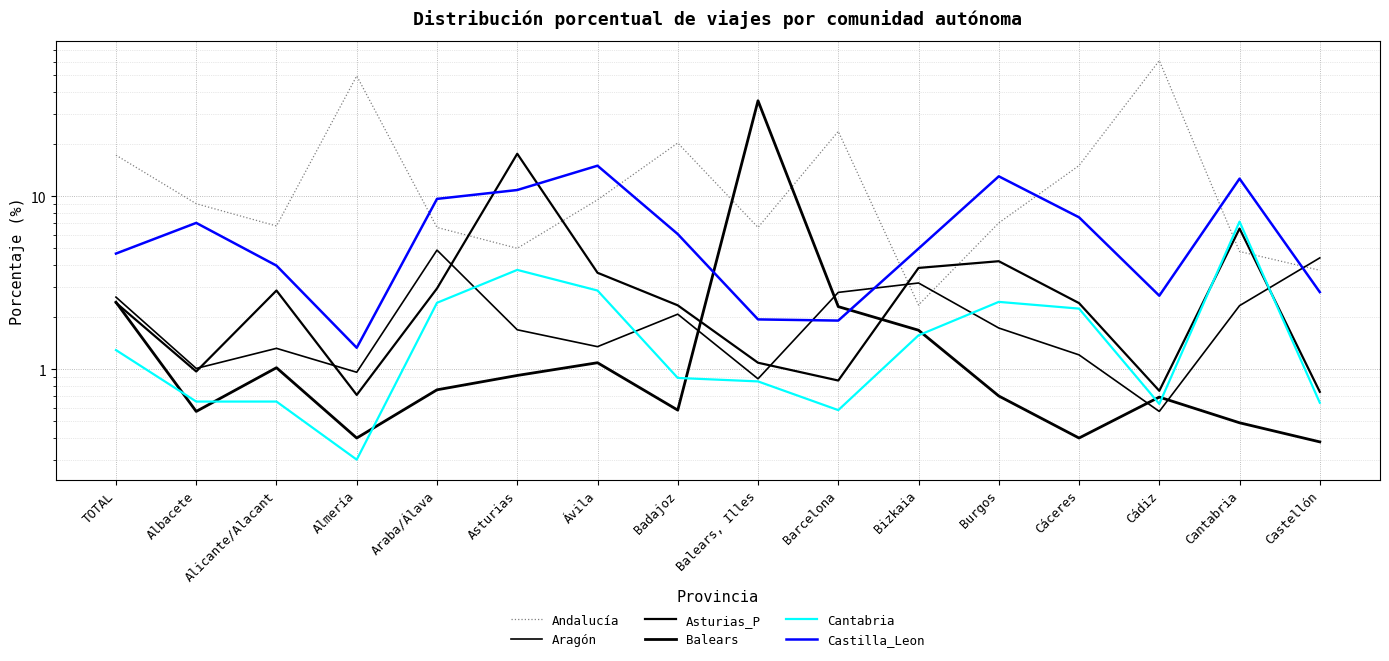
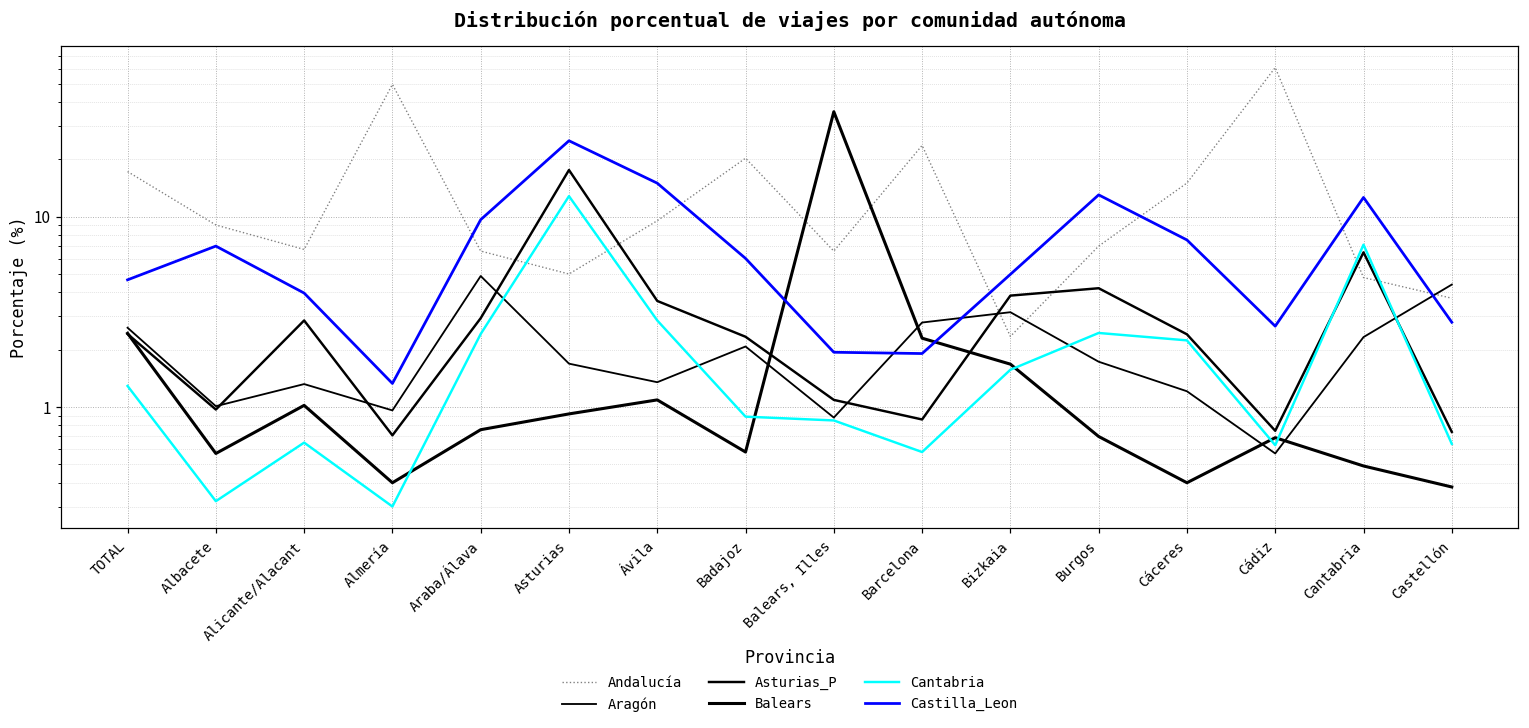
  {
    "Andalucía": {
      "TOTAL": 17,
      "Albacete": 9,
      "Alicante/Alacant": 6.7,
      "Almería": 50,
      "Araba/Álava": 6.6,
      "Asturias": 5.0,
      "Ávila": 10,
      "Badajoz": 20,
      "Balears, Illes": 6.6,
      "Barcelona": 24,
      "Bizkaia": 2.4,
      "Burgos": 7.0,
      "Cáceres": 15,
      "Cádiz": 61,
      "Cantabria": 4.8,
      "Castellón": 3.7
    },
    "Cantabria": {
      "TOTAL": 1.3,
-     "Albacete": 0.65,
+     "Albacete": 0.32,
      "Alicante/Alacant": 0.65,
      "Almería": 0.30,
      "Araba/Álava": 2.4,
-     "Asturias": 3.8,
+     "Asturias": 13,
      "Ávila": 2.9,
      "Badajoz": 0.9,
      "Balears, Illes": 0.9,
      "Barcelona": 0.58,
      "Bizkaia": 1.6,
      "Burgos": 2.5,
      "Cáceres": 2.2,
      "Cádiz": 0.63,
      "Cantabria": 7.1,
      "Castellón": 0.64
    },
    "Castilla_Leon": {
      "TOTAL": 4.7,
      "Albacete": 7,
      "Alicante/Alacant": 4,
      "Almería": 1.3,
      "Araba/Álava": 10,
-     "Asturias": 11,
+     "Asturias": 25,
      "Ávila": 15,
      "Badajoz": 6,
      "Balears, Illes": 2,
      "Barcelona": 1.9,
      "Bizkaia": 5,
      "Burgos": 13,
      "Cáceres": 8,
      "Cádiz": 2.7,
      "Cantabria": 13,
      "Castellón": 2.8
    }
  }
